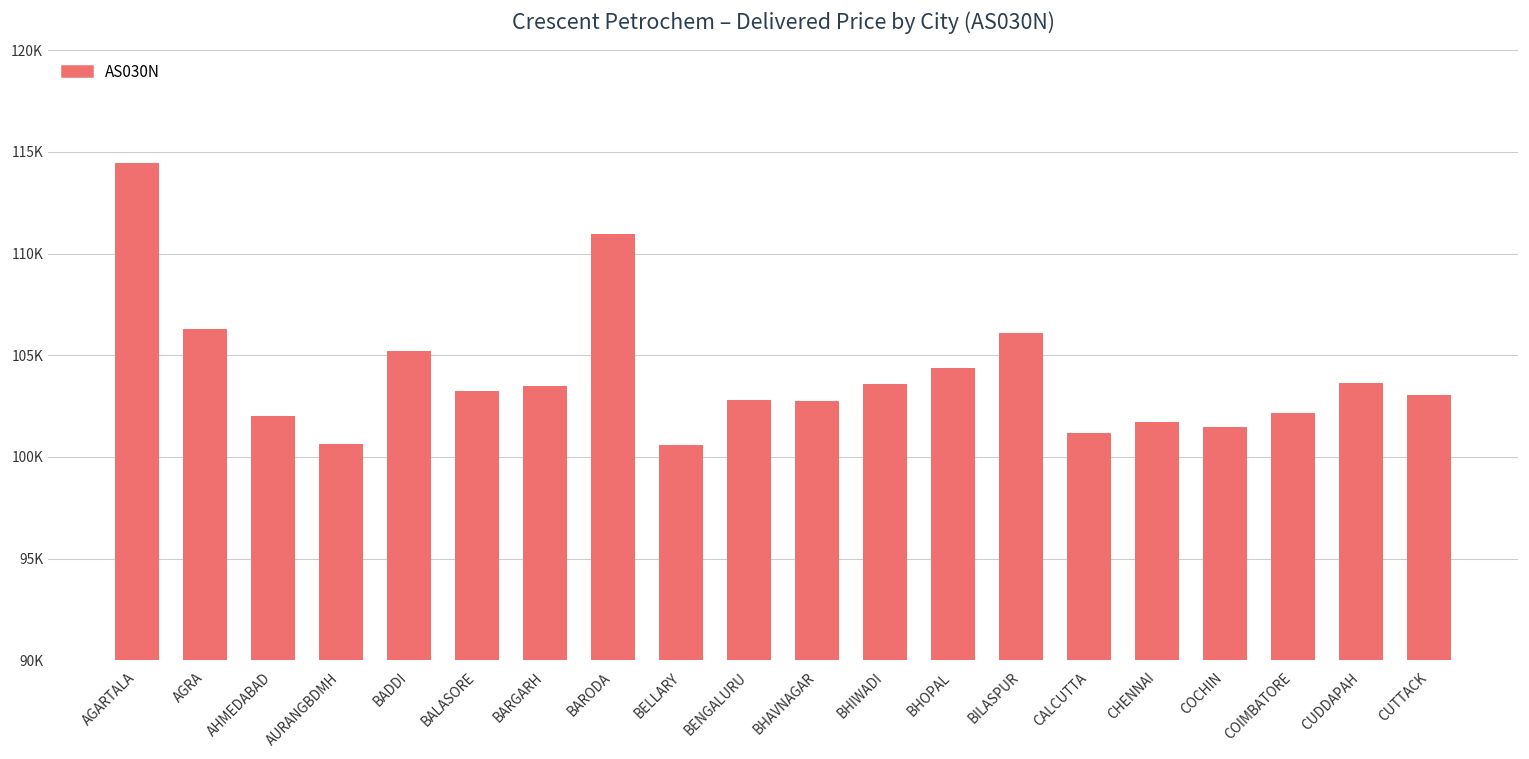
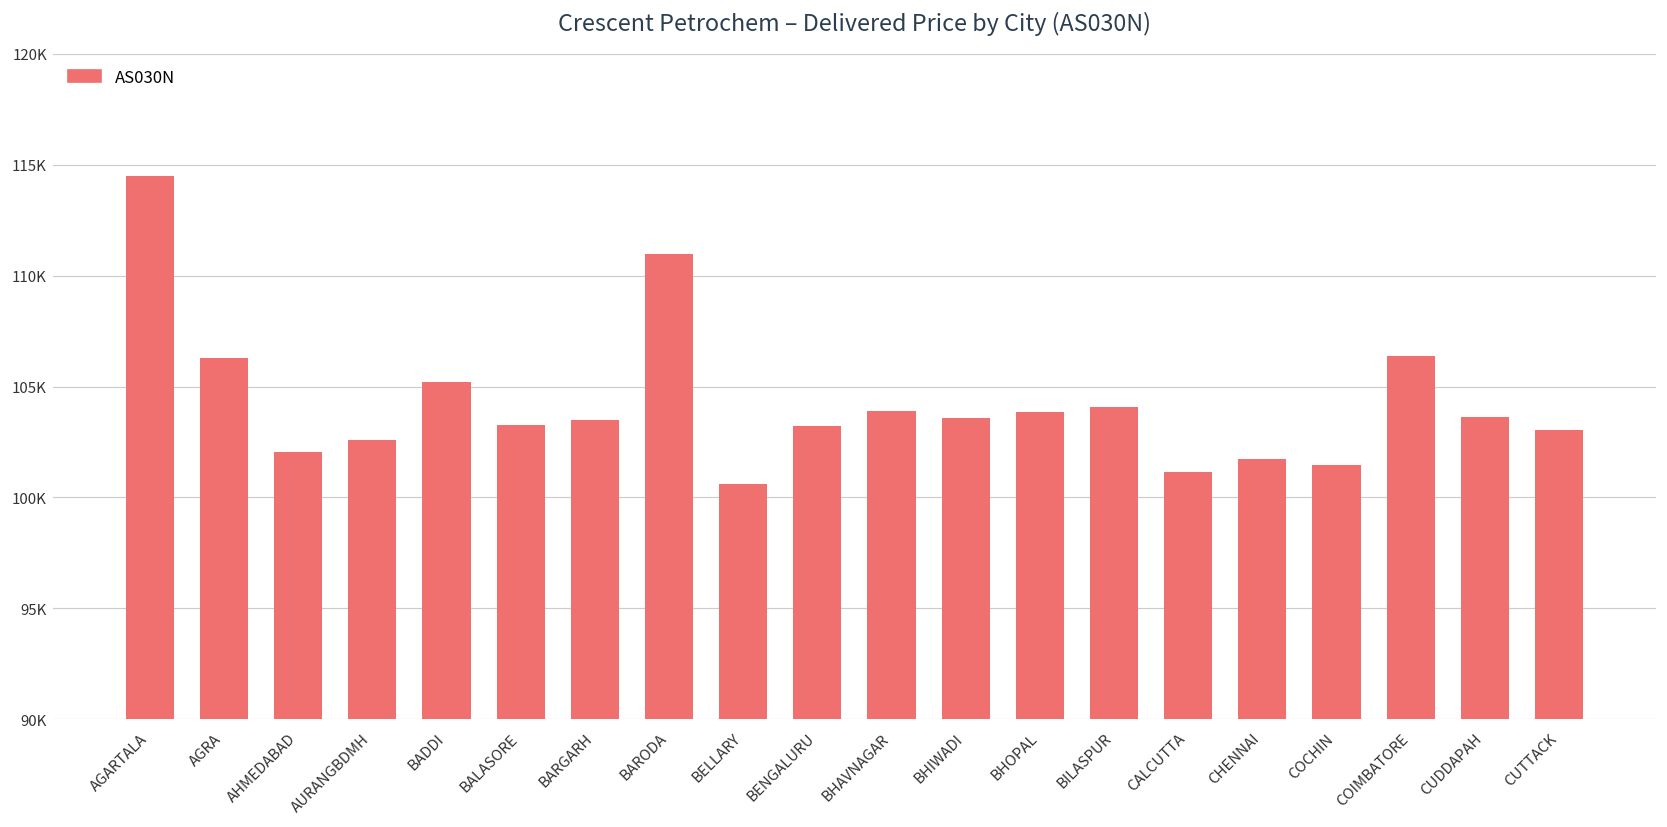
  {
    "AGARTALA": 114500,
    "AGRA": 106300,
    "AHMEDABAD": 102000,
-   "AURANGBDMH": 100600,
+   "AURANGBDMH": 102600,
    "BADDI": 105200,
    "BALASORE": 103300,
    "BARGARH": 103500,
    "BARODA": 111000,
    "BELLARY": 100600,
-   "BENGALURU": 102800,
-   "BHAVNAGAR": 102700,
+   "BENGALURU": 103200,
+   "BHAVNAGAR": 103900,
    "BHIWADI": 103600,
-   "BHOPAL": 104400,
-   "BILASPUR": 106100,
+   "BHOPAL": 103800,
+   "BILASPUR": 104100,
    "CALCUTTA": 101200,
    "CHENNAI": 101700,
    "COCHIN": 101500,
-   "COIMBATORE": 102200,
+   "COIMBATORE": 106400,
    "CUDDAPAH": 103600,
    "CUTTACK": 103100
  }
